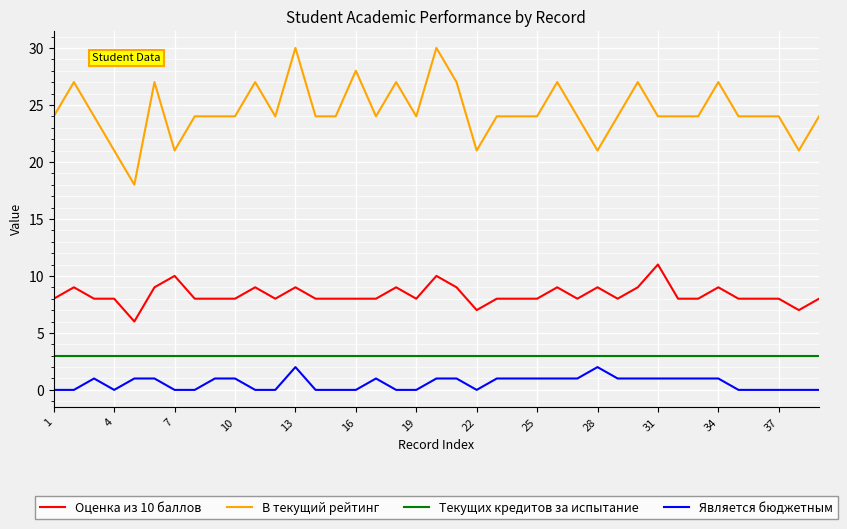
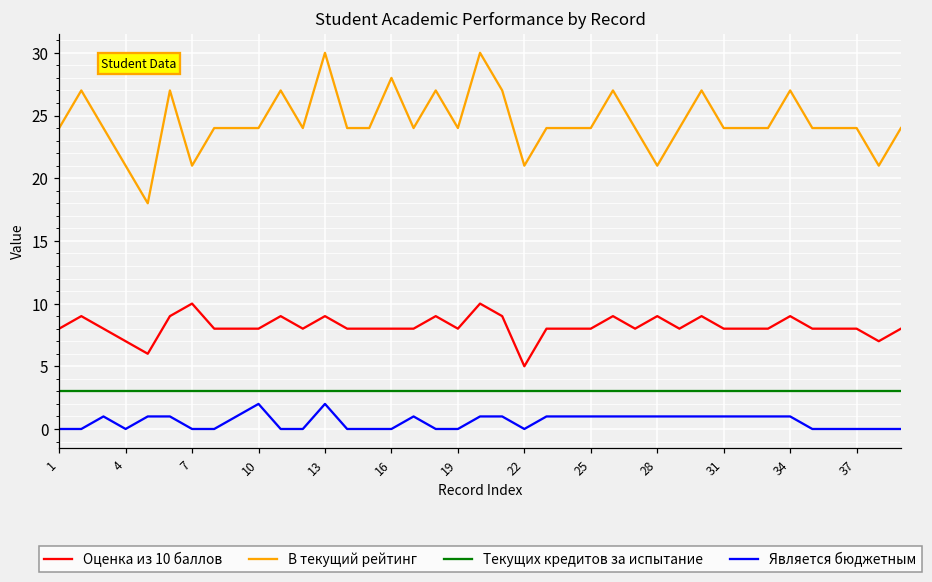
  {
    "Оценка из 10 баллов": {
      "1": 8,
-     "4": 8,
+     "4": 7,
      "7": 10,
      "10": 8,
      "13": 9,
      "16": 8,
      "19": 8,
-     "22": 7,
+     "22": 5,
      "25": 8,
      "28": 9,
-     "31": 11,
+     "31": 8,
      "34": 9,
      "37": 8
    },
    "В текущий рейтинг": {
      "1": 24,
      "4": 21,
      "7": 21,
      "10": 24,
      "13": 30,
      "16": 28,
      "19": 24,
      "22": 21,
      "25": 24,
      "28": 21,
      "31": 24,
      "34": 27,
      "37": 24
    },
    "Текущих кредитов за испытание": {
      "1": 3,
      "4": 3,
      "7": 3,
      "10": 3,
      "13": 3,
      "16": 3,
      "19": 3,
      "22": 3,
      "25": 3,
      "28": 3,
      "31": 3,
      "34": 3,
      "37": 3
    },
    "Является бюджетным": {
      "1": 0,
      "4": 0,
      "7": 0,
-     "10": 1,
+     "10": 2,
      "13": 2,
      "16": 0,
      "19": 0,
      "22": 0,
      "25": 1,
-     "28": 2,
+     "28": 1,
      "31": 1,
      "34": 1,
      "37": 0
    }
  }
